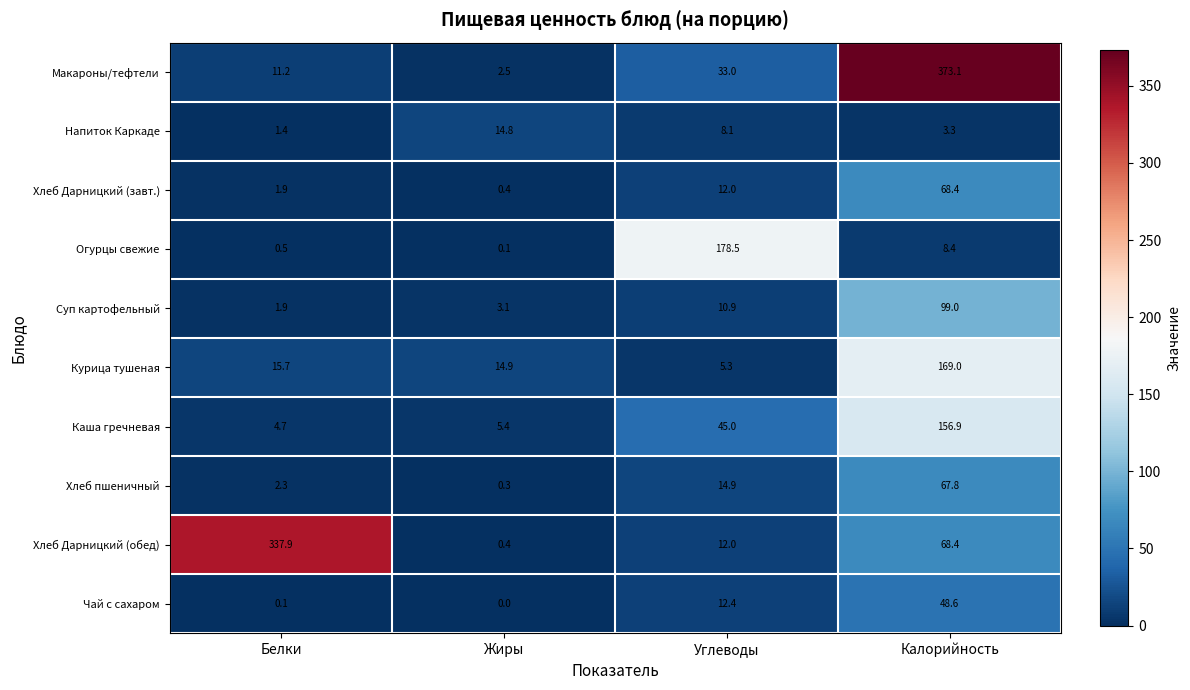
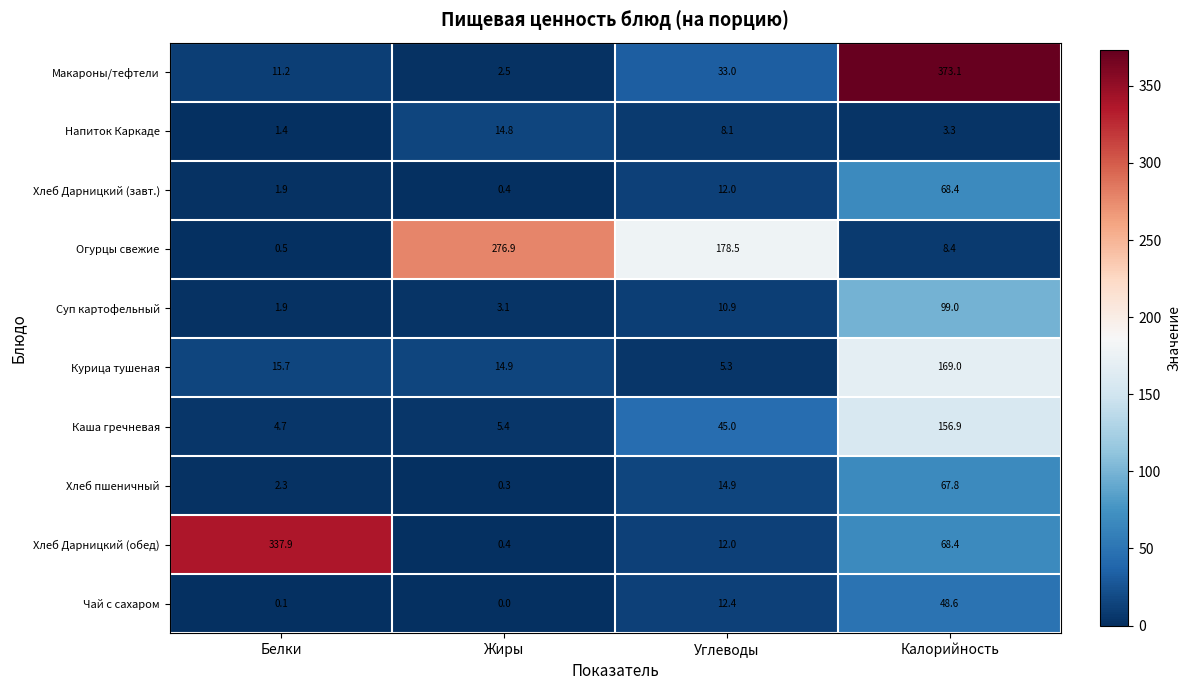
  {
    "Макароны/тефтели": {
      "Белки": 11.2,
      "Жиры": 2.5,
      "Углеводы": 33.0,
      "Калорийность": 373.1
    },
    "Напиток Каркаде": {
      "Белки": 1.4,
      "Жиры": 14.8,
      "Углеводы": 8.1,
      "Калорийность": 3.3
    },
    "Хлеб Дарницкий (завт.)": {
      "Белки": 1.9,
      "Жиры": 0.4,
      "Углеводы": 12.0,
      "Калорийность": 68.4
    },
    "Огурцы свежие": {
      "Белки": 0.5,
-     "Жиры": 0.1,
+     "Жиры": 276.9,
      "Углеводы": 178.5,
      "Калорийность": 8.4
    },
    "Суп картофельный": {
      "Белки": 1.9,
      "Жиры": 3.1,
      "Углеводы": 10.9,
      "Калорийность": 99.0
    },
    "Курица тушеная": {
      "Белки": 15.7,
      "Жиры": 14.9,
      "Углеводы": 5.3,
      "Калорийность": 169.0
    },
    "Каша гречневая": {
      "Белки": 4.7,
      "Жиры": 5.4,
      "Углеводы": 45.0,
      "Калорийность": 156.9
    },
    "Хлеб пшеничный": {
      "Белки": 2.3,
      "Жиры": 0.3,
      "Углеводы": 14.9,
      "Калорийность": 67.8
    },
    "Хлеб Дарницкий (обед)": {
      "Белки": 337.9,
      "Жиры": 0.4,
      "Углеводы": 12.0,
      "Калорийность": 68.4
    },
    "Чай с сахаром": {
      "Белки": 0.1,
      "Жиры": 0.0,
      "Углеводы": 12.4,
      "Калорийность": 48.6
    }
  }
